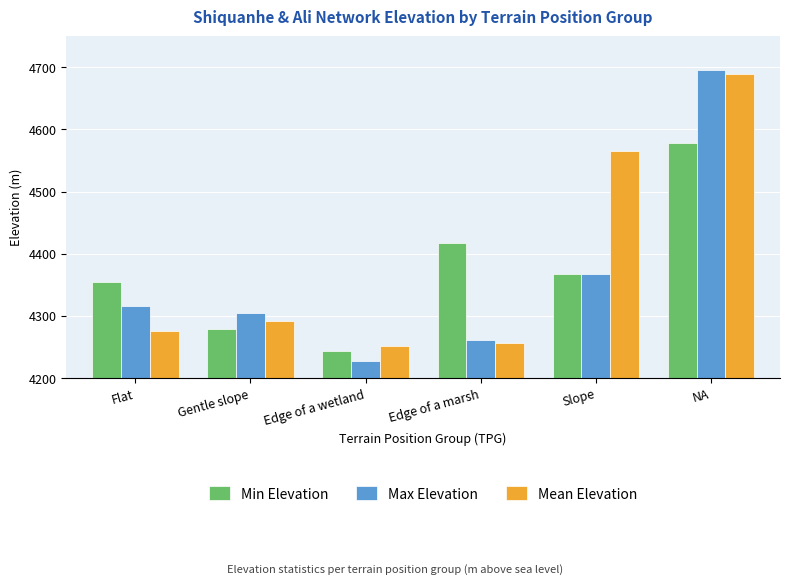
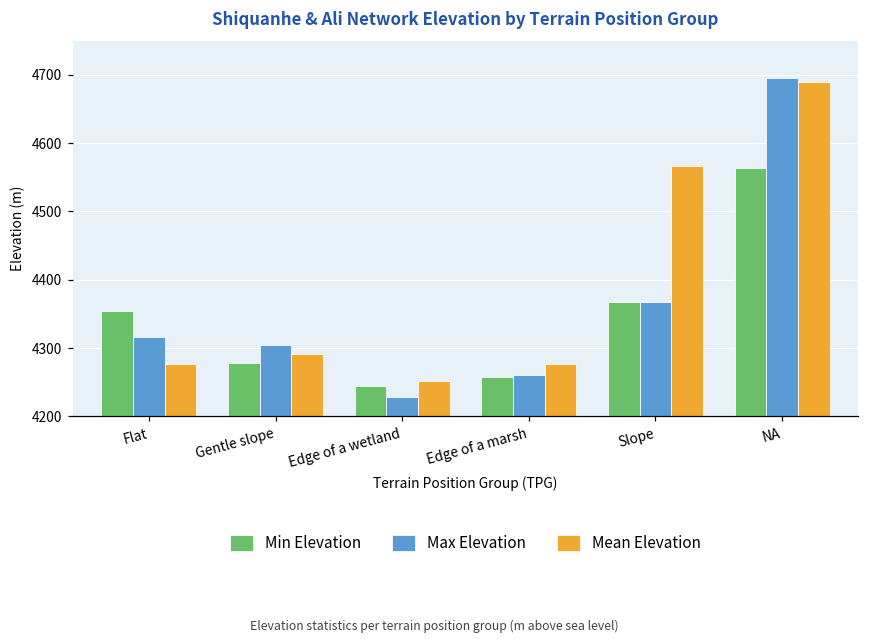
  {
    "Min Elevation": {
      "Flat": 4350,
      "Gentle slope": 4280,
      "Edge of a wetland": 4240,
-     "Edge of a marsh": 4420,
+     "Edge of a marsh": 4260,
      "Slope": 4370,
-     "NA": 4580
+     "NA": 4560
    },
    "Max Elevation": {
      "Flat": 4320,
      "Gentle slope": 4300,
      "Edge of a wetland": 4230,
      "Edge of a marsh": 4260,
      "Slope": 4370,
      "NA": 4700
    },
    "Mean Elevation": {
      "Flat": 4280,
      "Gentle slope": 4290,
      "Edge of a wetland": 4250,
-     "Edge of a marsh": 4260,
+     "Edge of a marsh": 4280,
      "Slope": 4570,
      "NA": 4690
    }
  }
